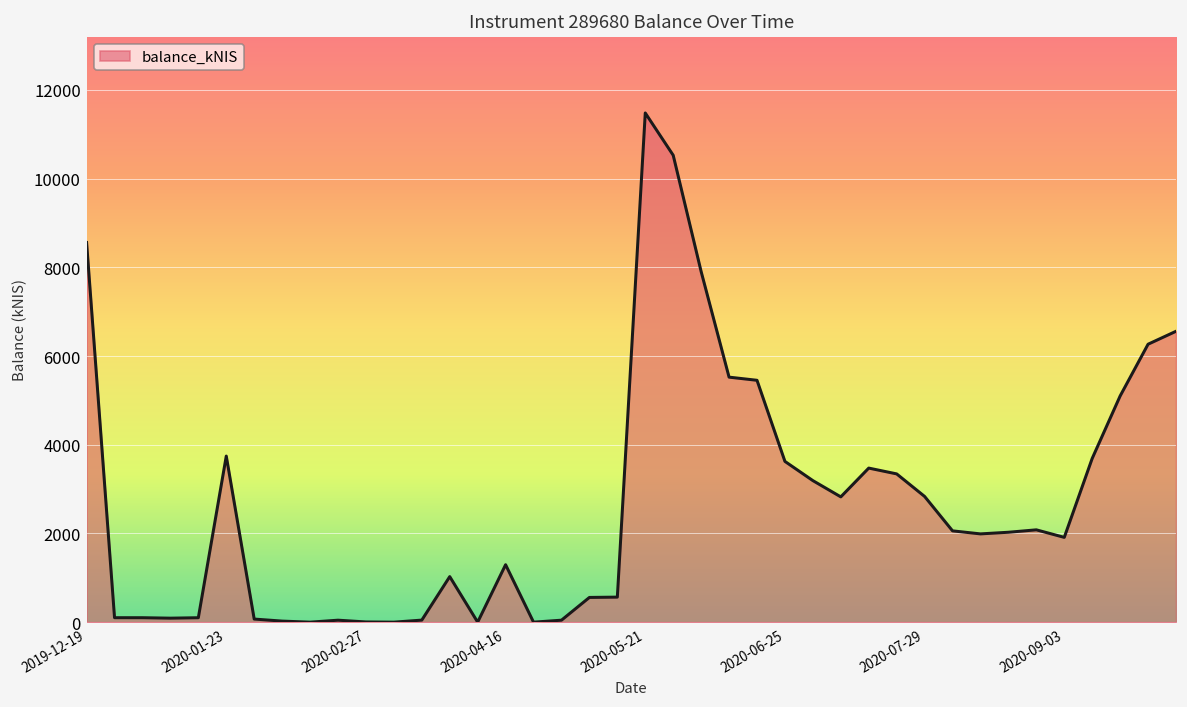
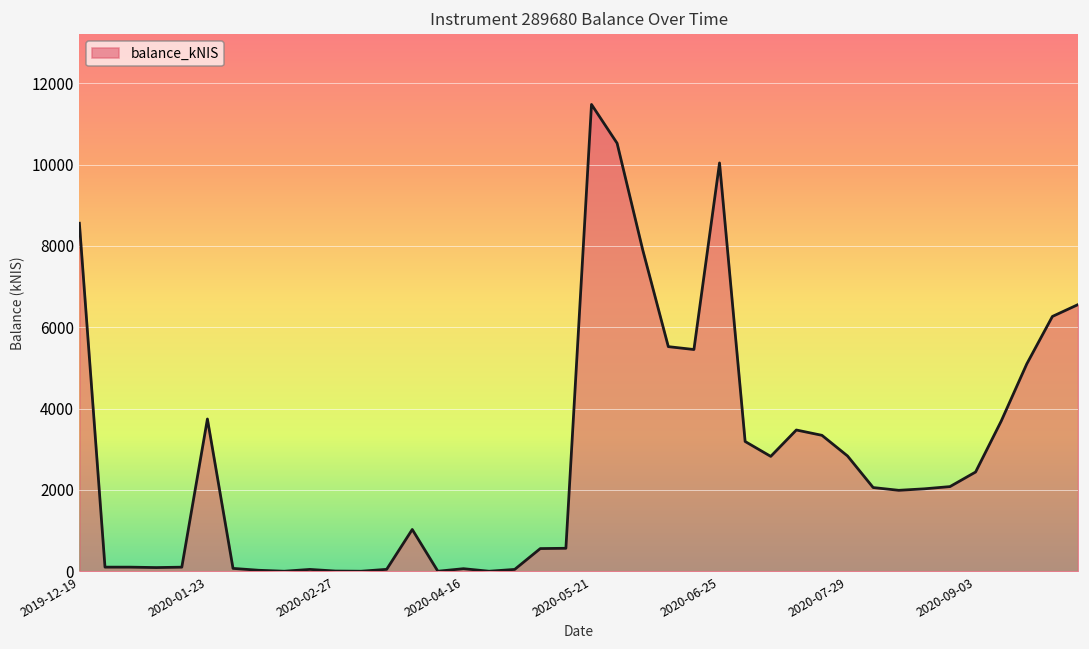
  {
    "2019-12-19": 8600,
    "2020-01-23": 3700,
    "2020-02-27": 0,
-   "2020-04-16": 1300,
+   "2020-04-16": 100,
    "2020-05-21": 11500,
-   "2020-06-25": 3600,
+   "2020-06-25": 10000,
    "2020-07-29": 2800,
-   "2020-09-03": 1900
+   "2020-09-03": 2400
  }
